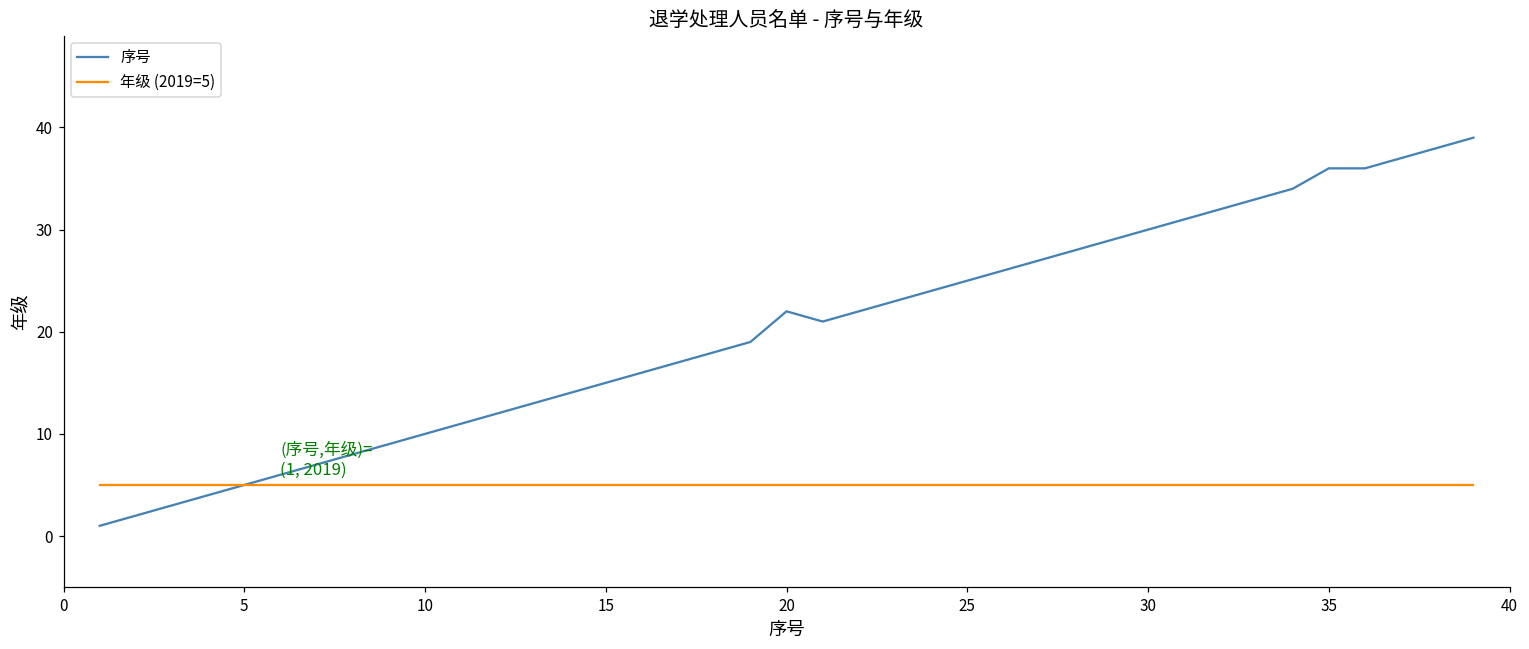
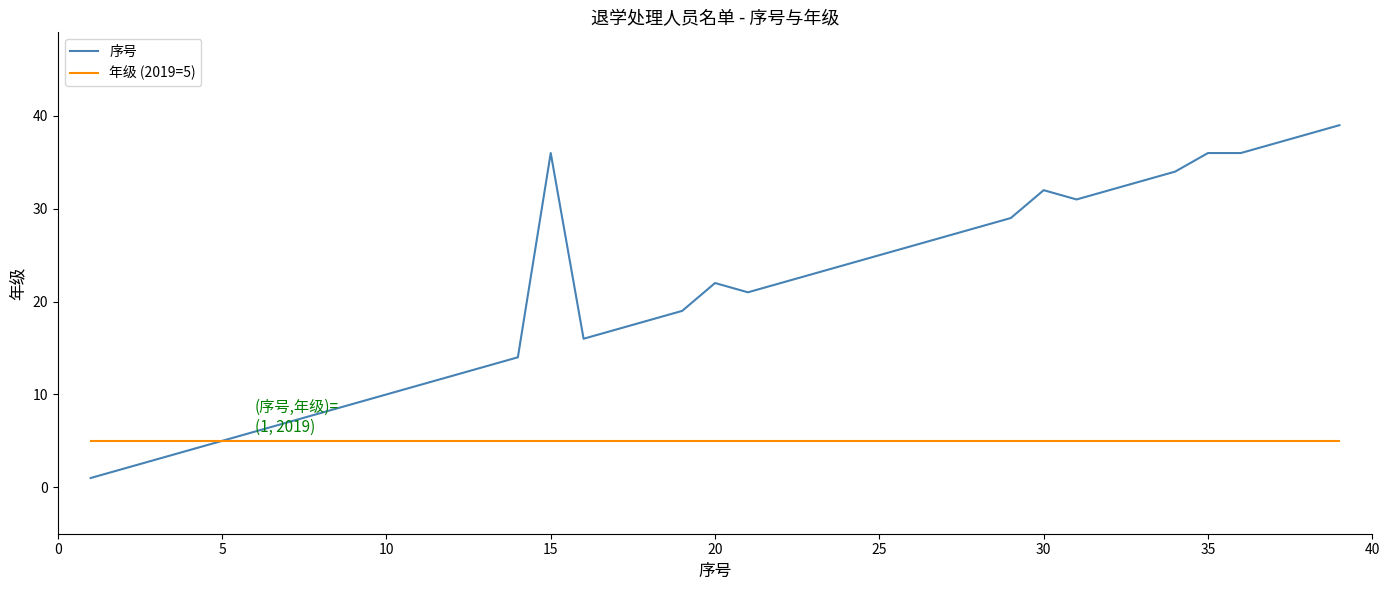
  {
    "序号": {
      "10": 10,
-     "15": 15,
+     "15": 36,
      "20": 22,
      "25": 25,
-     "30": 30,
+     "30": 32,
      "35": 36
    },
    "年级 (2019=5)": {
      "10": 5,
      "15": 5,
      "20": 5,
      "25": 5,
      "30": 5,
      "35": 5
    }
  }
